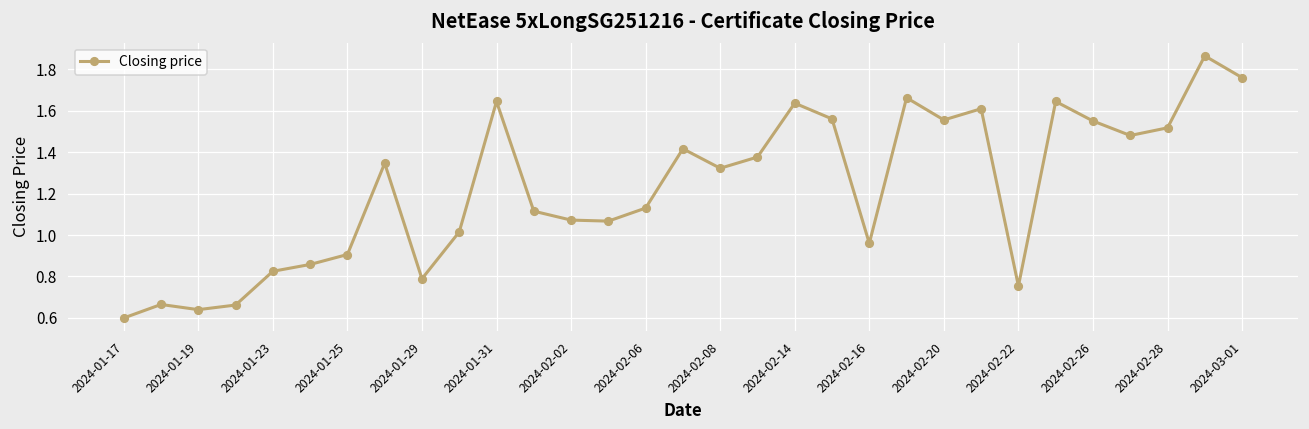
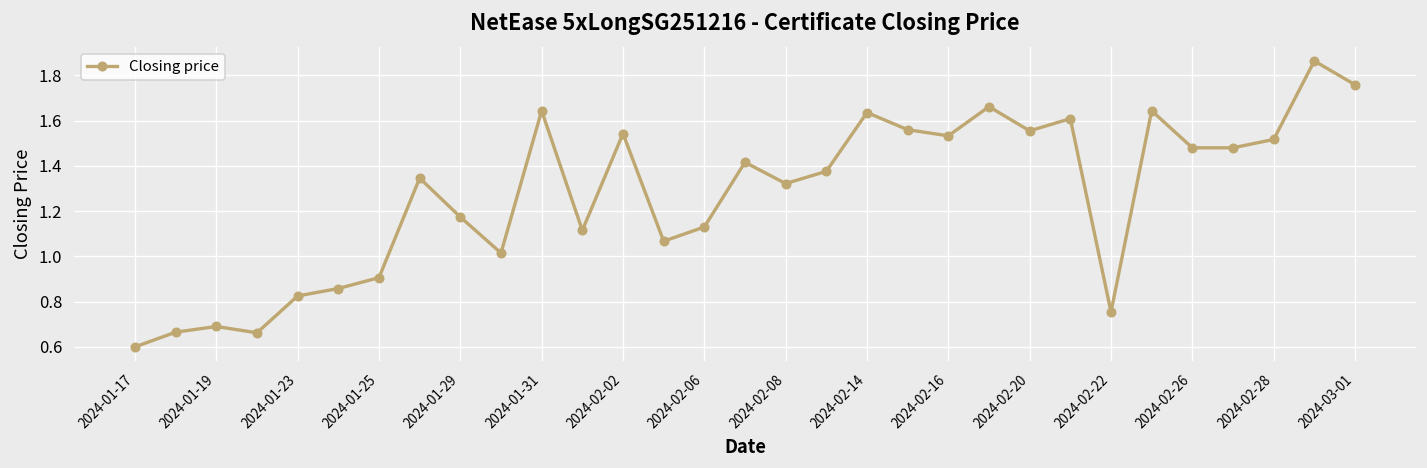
  {
    "2024-01-17": 0.60,
-   "2024-01-19": 0.64,
+   "2024-01-19": 0.69,
    "2024-01-23": 0.83,
    "2024-01-25": 0.91,
-   "2024-01-29": 0.79,
+   "2024-01-29": 1.17,
    "2024-01-31": 1.64,
-   "2024-02-02": 1.07,
+   "2024-02-02": 1.54,
    "2024-02-06": 1.13,
    "2024-02-08": 1.32,
    "2024-02-14": 1.64,
-   "2024-02-16": 0.96,
+   "2024-02-16": 1.53,
    "2024-02-20": 1.56,
    "2024-02-22": 0.75,
-   "2024-02-26": 1.55,
+   "2024-02-26": 1.48,
    "2024-02-28": 1.52,
    "2024-03-01": 1.76
  }
